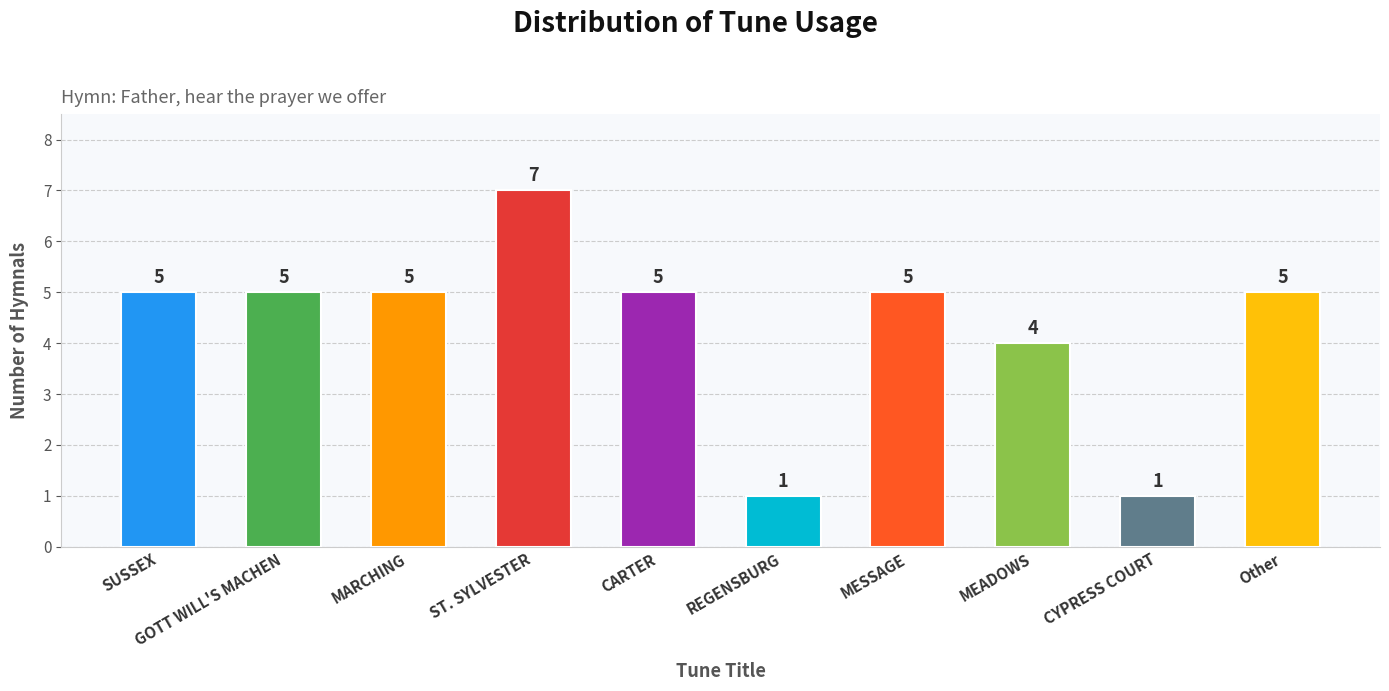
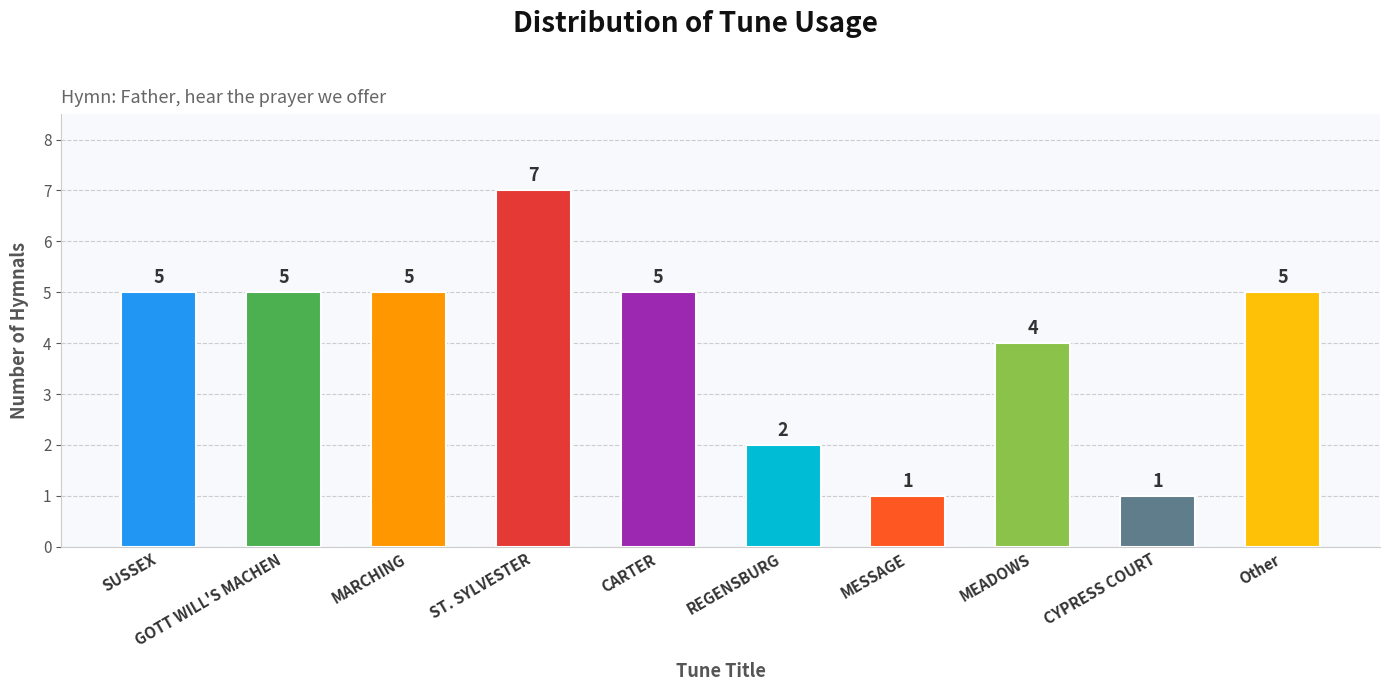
  {
    "SUSSEX": 5,
    "GOTT WILL'S MACHEN": 5,
    "MARCHING": 5,
    "ST. SYLVESTER": 7,
    "CARTER": 5,
-   "REGENSBURG": 1,
-   "MESSAGE": 5,
+   "REGENSBURG": 2,
+   "MESSAGE": 1,
    "MEADOWS": 4,
    "CYPRESS COURT": 1,
    "Other": 5
  }
